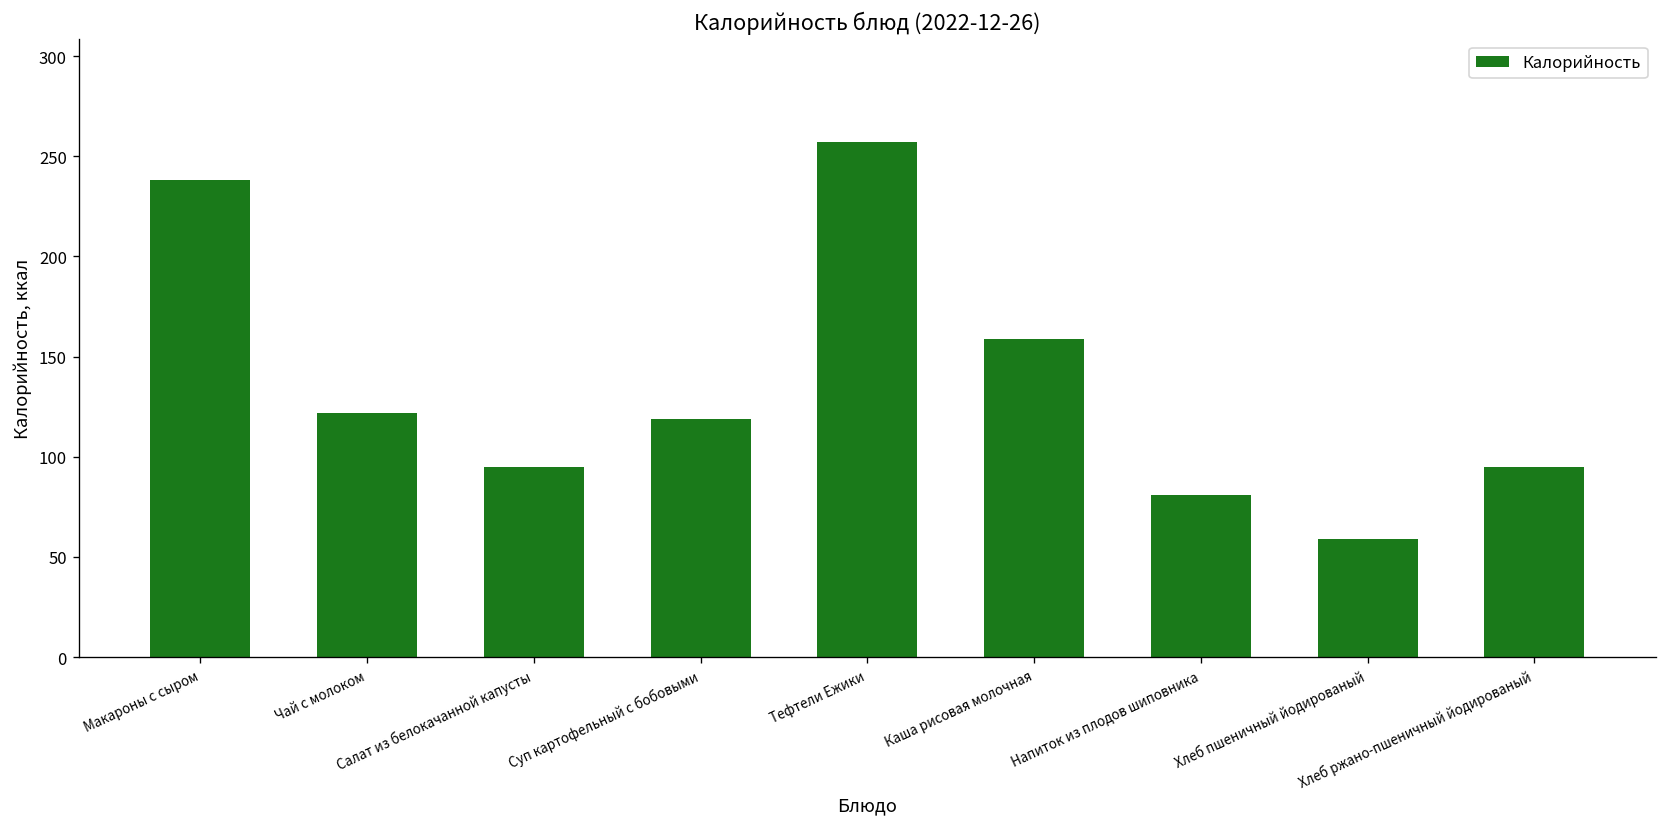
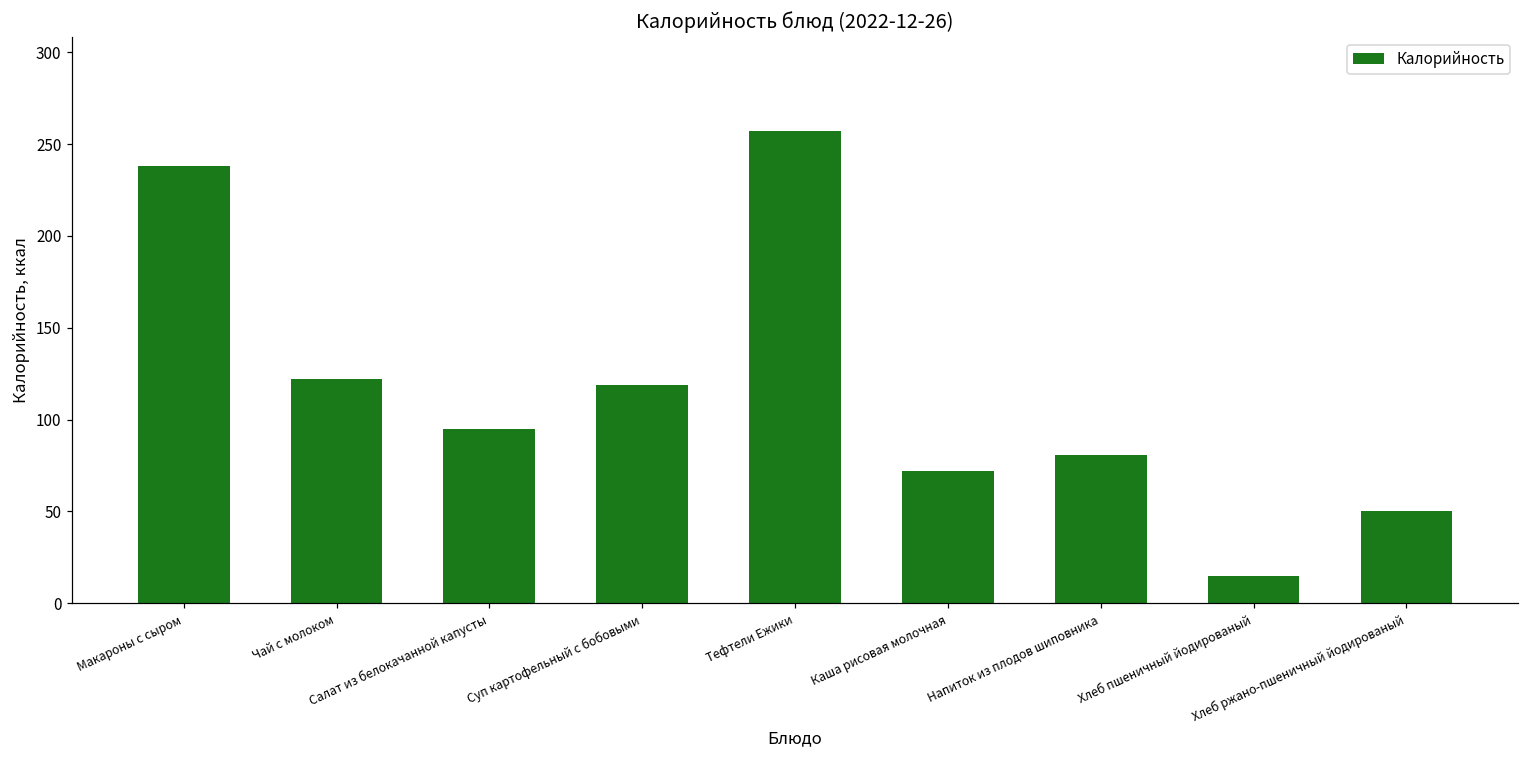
  {
    "Макароны с сыром": 238,
    "Чай с молоком": 122,
    "Салат из белокачанной капусты": 95,
    "Суп картофельный с бобовыми": 119,
    "Тефтели Ежики": 257,
-   "Каша рисовая молочная": 159,
+   "Каша рисовая молочная": 72,
    "Напиток из плодов шиповника": 81,
-   "Хлеб пшеничный йодированый": 59,
-   "Хлеб ржано-пшеничный йодированый": 95
+   "Хлеб пшеничный йодированый": 15,
+   "Хлеб ржано-пшеничный йодированый": 50
  }
